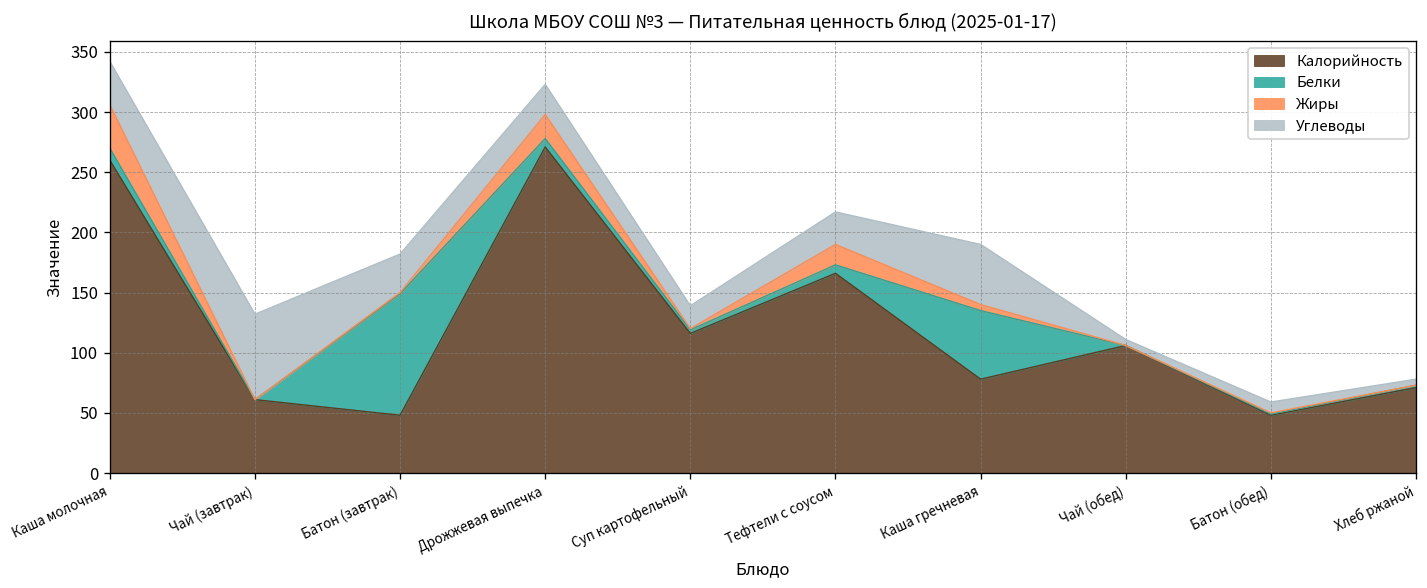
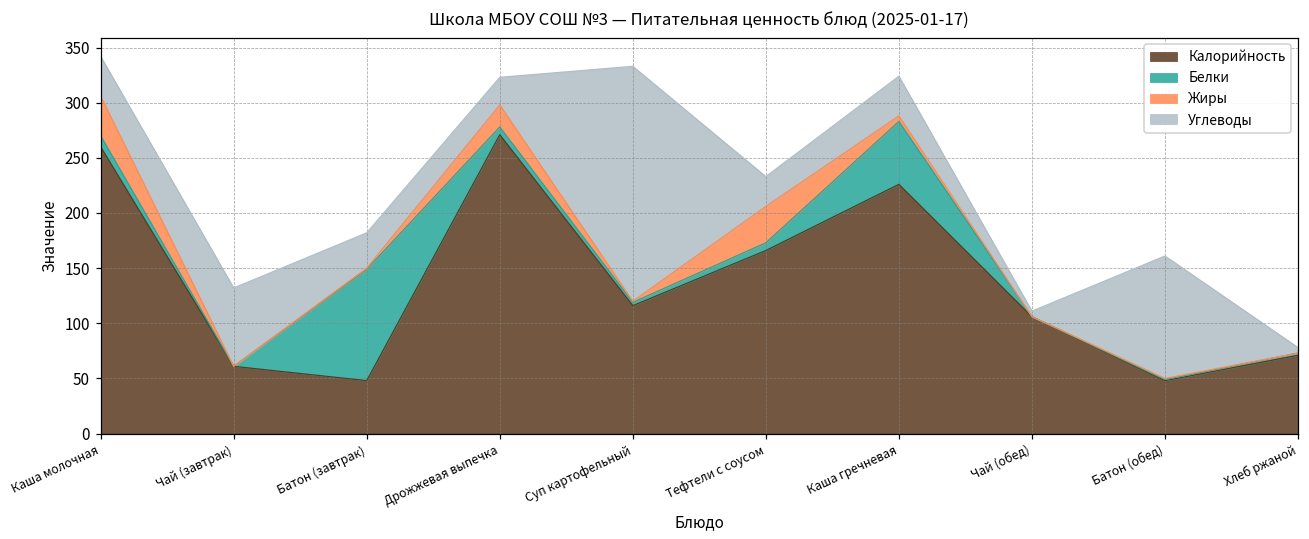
  {
    "Калорийность": {
      "Каша молочная": 260,
      "Батон (завтрак)": 48,
      "Дрожжевая выпечка": 271,
      "Суп картофельный": 116,
      "Тефтели с соусом": 166,
-     "Каша гречневая": 78
+     "Каша гречневая": 226
    },
    "Белки": {
      "Каша молочная": 10,
      "Дрожжевая выпечка": 7,
      "Тефтели с соусом": 7,
      "Каша гречневая": 57
    },
    "Жиры": {
      "Каша молочная": 36,
      "Дрожжевая выпечка": 20,
-     "Тефтели с соусом": 17,
+     "Тефтели с соусом": 33,
      "Каша гречневая": 5
    },
    "Углеводы": {
      "Каша молочная": 36,
      "Чай (завтрак)": 71,
      "Батон (завтрак)": 32,
      "Дрожжевая выпечка": 25,
-     "Суп картофельный": 19,
+     "Суп картофельный": 213,
      "Тефтели с соусом": 27,
-     "Каша гречневая": 50,
+     "Каша гречневая": 36,
      "Чай (обед)": 5,
-     "Батон (обед)": 9,
+     "Батон (обед)": 111,
      "Хлеб ржаной": 5
    }
  }
